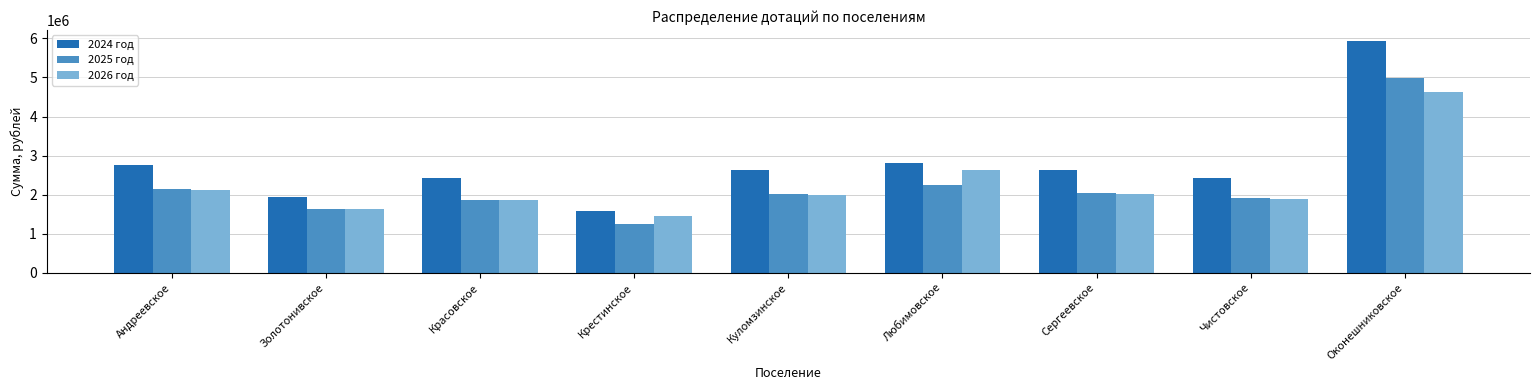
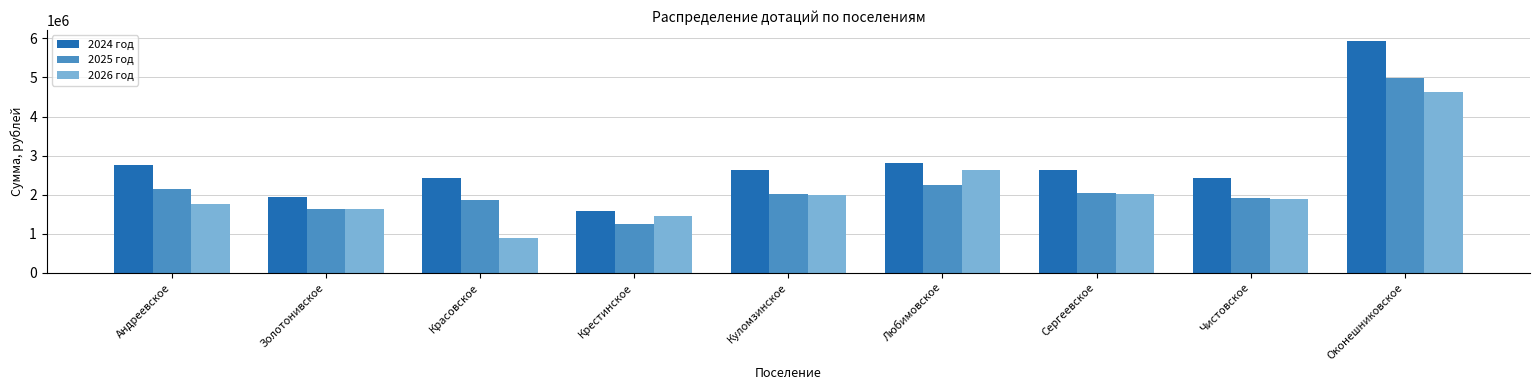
  {
    "2026 год": {
-     "Андреевское": 2100000,
+     "Андреевское": 1800000,
      "Золотонивское": 1600000,
-     "Красовское": 1900000,
+     "Красовское": 900000,
      "Крестинское": 1500000,
      "Куломзинское": 2000000,
      "Любимовское": 2600000,
      "Сергеевское": 2000000,
      "Чистовское": 1900000,
      "Оконешниковское": 4600000
    }
  }
